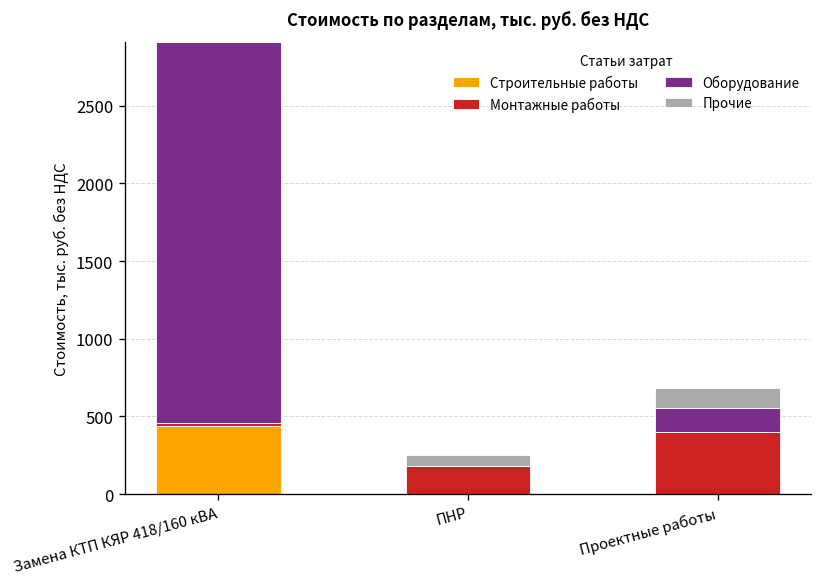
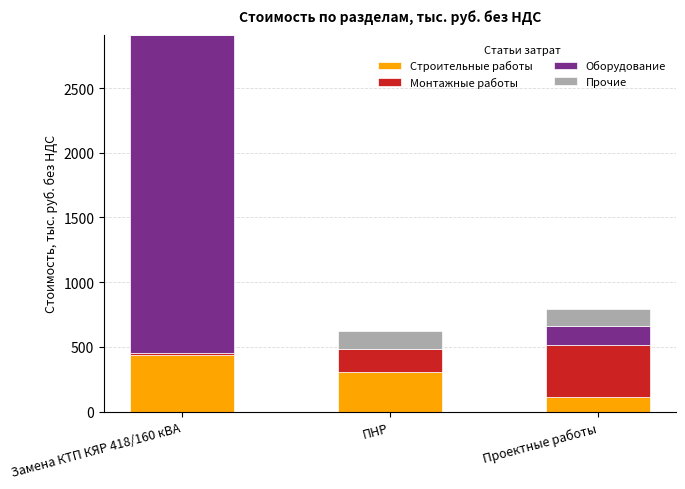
  {
    "Строительные работы": {
      "Замена КТП КЯР 418/160 кВА": 440,
-     "ПНР": 0,
-     "Проектные работы": 0
+     "ПНР": 300,
+     "Проектные работы": 110
    },
    "Монтажные работы": {
      "ПНР": 180,
      "Проектные работы": 400
    },
    "Оборудование": {
      "Замена КТП КЯР 418/160 кВА": 2460,
      "ПНР": 0,
      "Проектные работы": 150
    },
    "Прочие": {
      "Замена КТП КЯР 418/160 кВА": 0,
-     "ПНР": 70,
+     "ПНР": 140,
      "Проектные работы": 130
    }
  }
